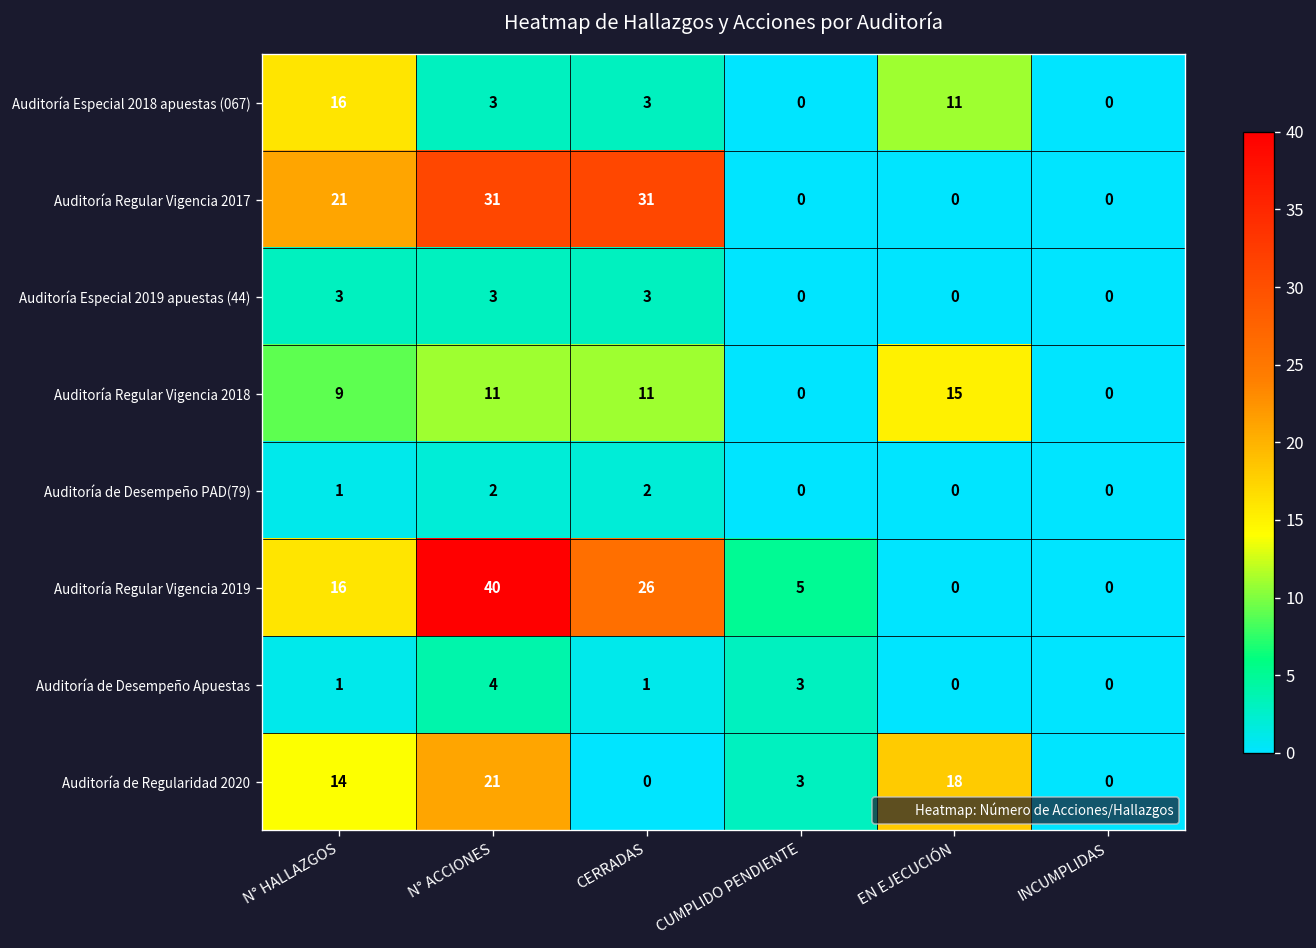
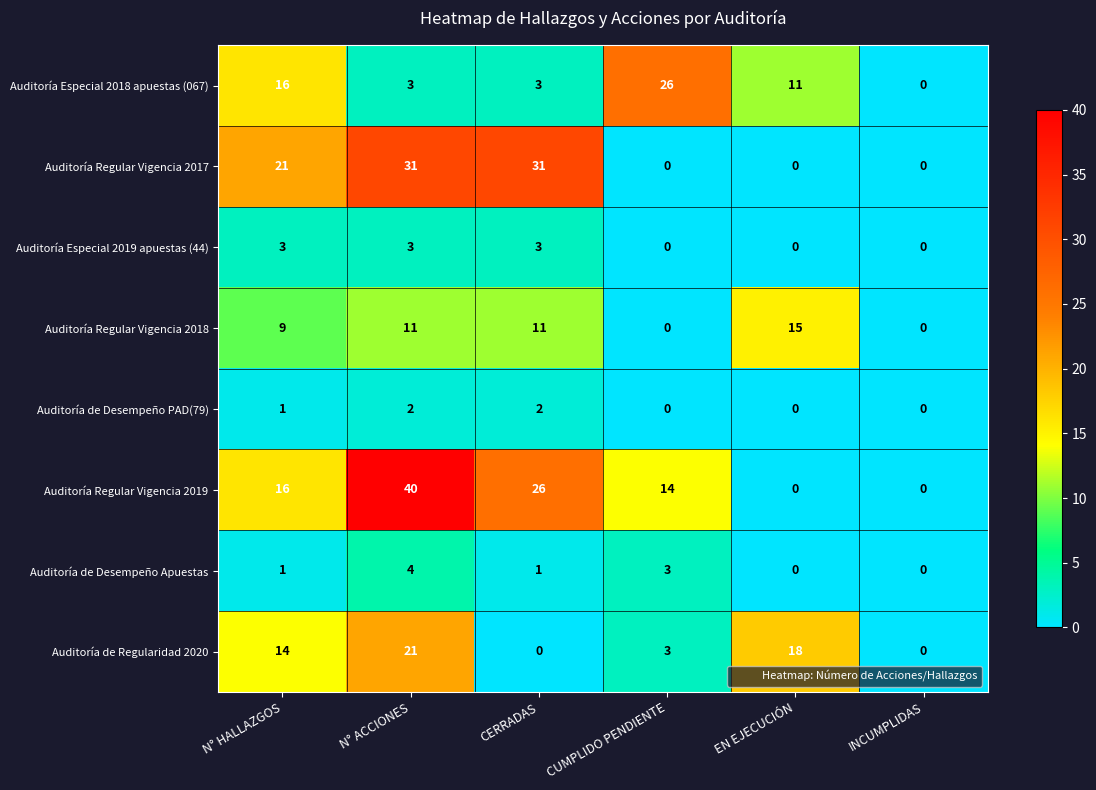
  {
    "Auditoría Especial 2018 apuestas (067)": {
      "N° HALLAZGOS": 16,
      "N° ACCIONES": 3,
      "CERRADAS": 3,
-     "CUMPLIDO PENDIENTE": 0,
+     "CUMPLIDO PENDIENTE": 26,
      "EN EJECUCIÓN": 11,
      "INCUMPLIDAS": 0
    },
    "Auditoría Regular Vigencia 2017": {
      "N° HALLAZGOS": 21,
      "N° ACCIONES": 31,
      "CERRADAS": 31,
      "CUMPLIDO PENDIENTE": 0,
      "EN EJECUCIÓN": 0,
      "INCUMPLIDAS": 0
    },
    "Auditoría Especial 2019 apuestas (44)": {
      "N° HALLAZGOS": 3,
      "N° ACCIONES": 3,
      "CERRADAS": 3,
      "CUMPLIDO PENDIENTE": 0,
      "EN EJECUCIÓN": 0,
      "INCUMPLIDAS": 0
    },
    "Auditoría Regular Vigencia 2018": {
      "N° HALLAZGOS": 9,
      "N° ACCIONES": 11,
      "CERRADAS": 11,
      "CUMPLIDO PENDIENTE": 0,
      "EN EJECUCIÓN": 15,
      "INCUMPLIDAS": 0
    },
    "Auditoría de Desempeño PAD(79)": {
      "N° HALLAZGOS": 1,
      "N° ACCIONES": 2,
      "CERRADAS": 2,
      "CUMPLIDO PENDIENTE": 0,
      "EN EJECUCIÓN": 0,
      "INCUMPLIDAS": 0
    },
    "Auditoría Regular Vigencia 2019": {
      "N° HALLAZGOS": 16,
      "N° ACCIONES": 40,
      "CERRADAS": 26,
-     "CUMPLIDO PENDIENTE": 5,
+     "CUMPLIDO PENDIENTE": 14,
      "EN EJECUCIÓN": 0,
      "INCUMPLIDAS": 0
    },
    "Auditoría de Desempeño Apuestas": {
      "N° HALLAZGOS": 1,
      "N° ACCIONES": 4,
      "CERRADAS": 1,
      "CUMPLIDO PENDIENTE": 3,
      "EN EJECUCIÓN": 0,
      "INCUMPLIDAS": 0
    },
    "Auditoría de Regularidad 2020": {
      "N° HALLAZGOS": 14,
      "N° ACCIONES": 21,
      "CERRADAS": 0,
      "CUMPLIDO PENDIENTE": 3,
      "EN EJECUCIÓN": 18,
      "INCUMPLIDAS": 0
    }
  }
